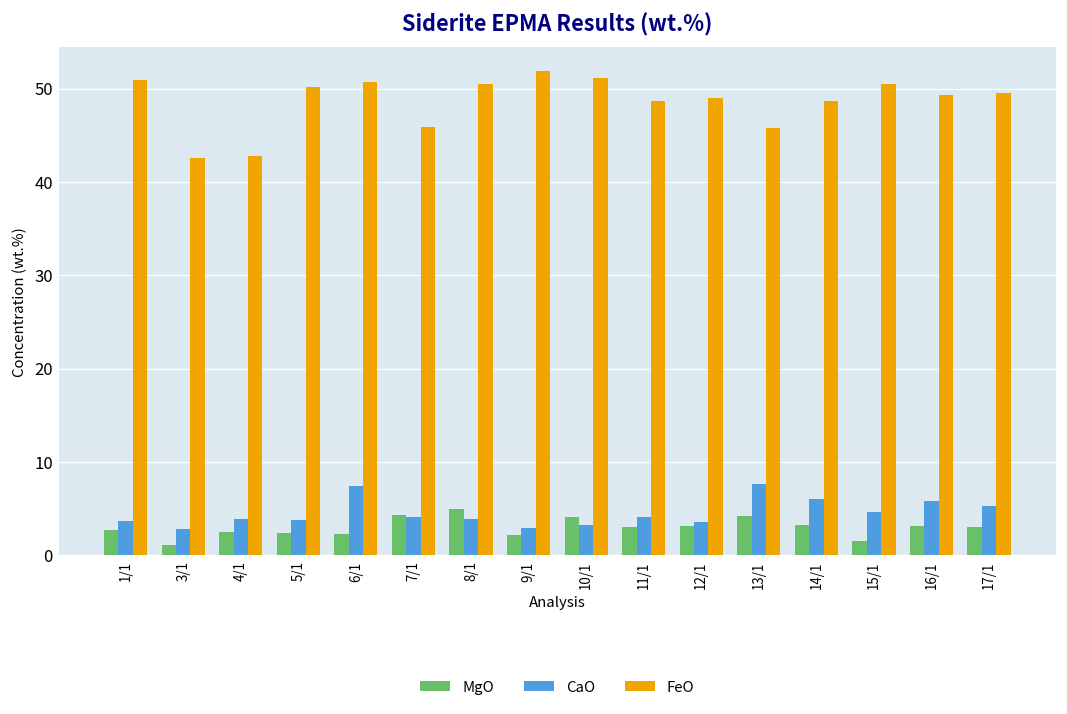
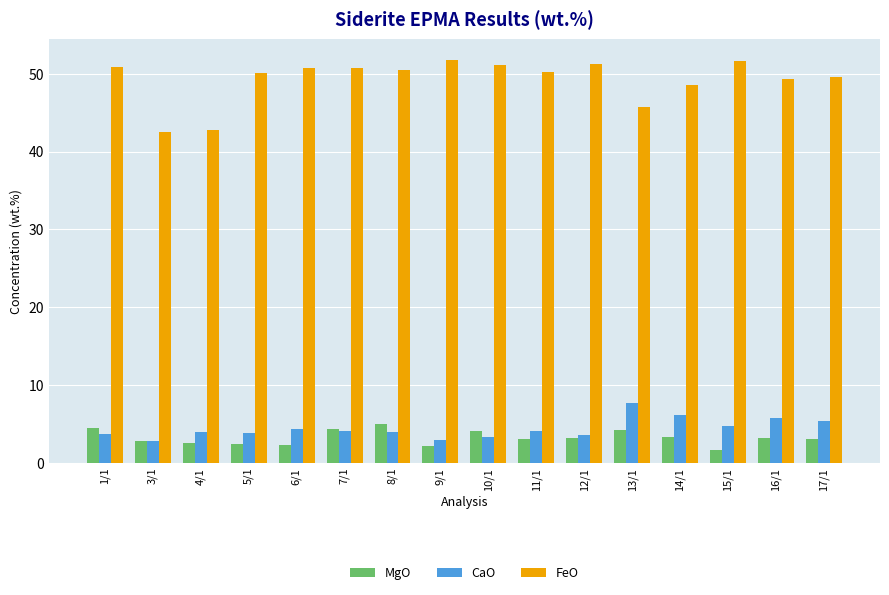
  {
    "MgO": {
-     "1/1": 3,
-     "3/1": 1,
+     "1/1": 4,
+     "3/1": 3,
      "4/1": 2,
      "5/1": 2,
      "6/1": 2,
      "7/1": 4,
      "8/1": 5,
      "9/1": 2,
      "10/1": 4,
      "11/1": 3,
      "12/1": 3,
      "13/1": 4,
      "14/1": 3,
      "15/1": 2,
      "16/1": 3,
      "17/1": 3
    },
    "CaO": {
      "1/1": 4,
      "3/1": 3,
      "4/1": 4,
      "5/1": 4,
-     "6/1": 7,
+     "6/1": 4,
      "7/1": 4,
      "8/1": 4,
      "9/1": 3,
      "10/1": 3,
      "11/1": 4,
      "12/1": 4,
      "13/1": 8,
      "14/1": 6,
      "15/1": 5,
      "16/1": 6,
      "17/1": 5
    },
    "FeO": {
      "1/1": 51,
      "3/1": 43,
      "4/1": 43,
      "5/1": 50,
      "6/1": 51,
-     "7/1": 46,
+     "7/1": 51,
      "8/1": 50,
      "9/1": 52,
      "10/1": 51,
-     "11/1": 49,
-     "12/1": 49,
+     "11/1": 50,
+     "12/1": 51,
      "13/1": 46,
      "14/1": 49,
-     "15/1": 51,
+     "15/1": 52,
      "16/1": 49,
      "17/1": 50
    }
  }
